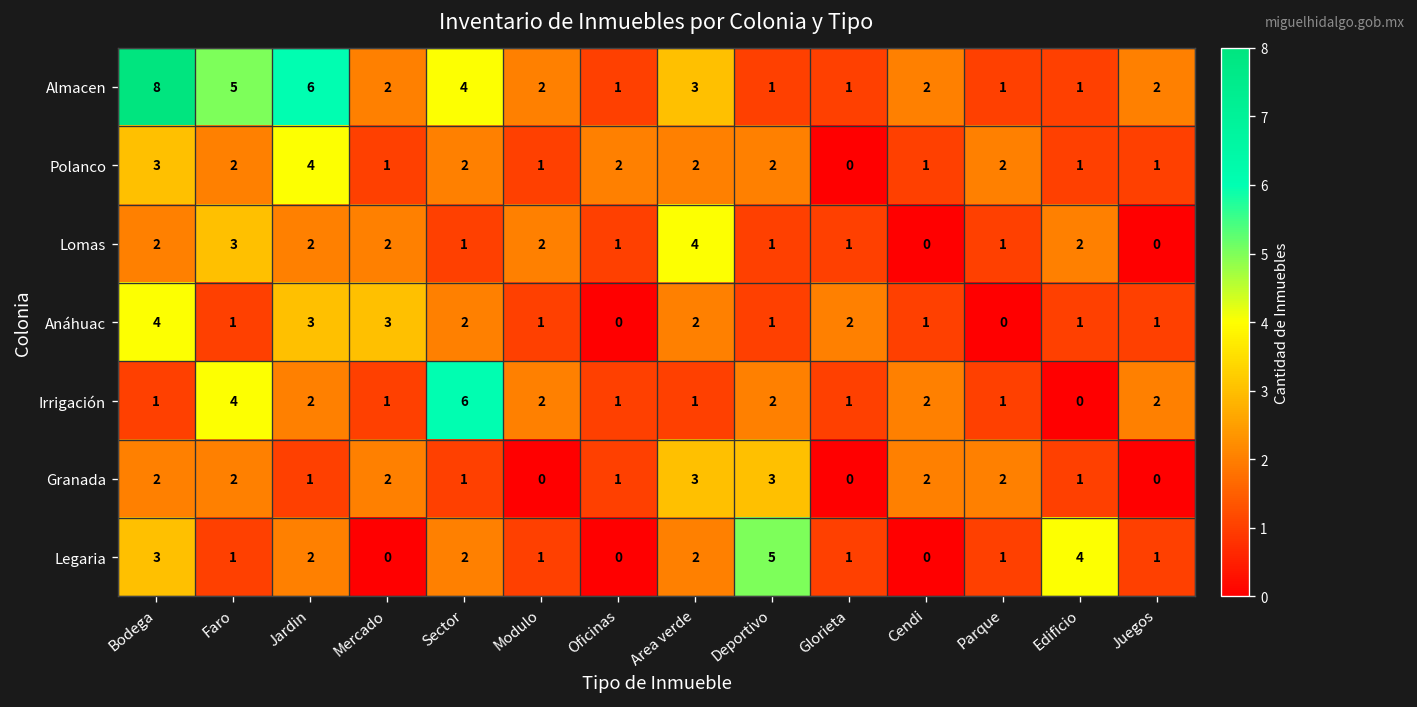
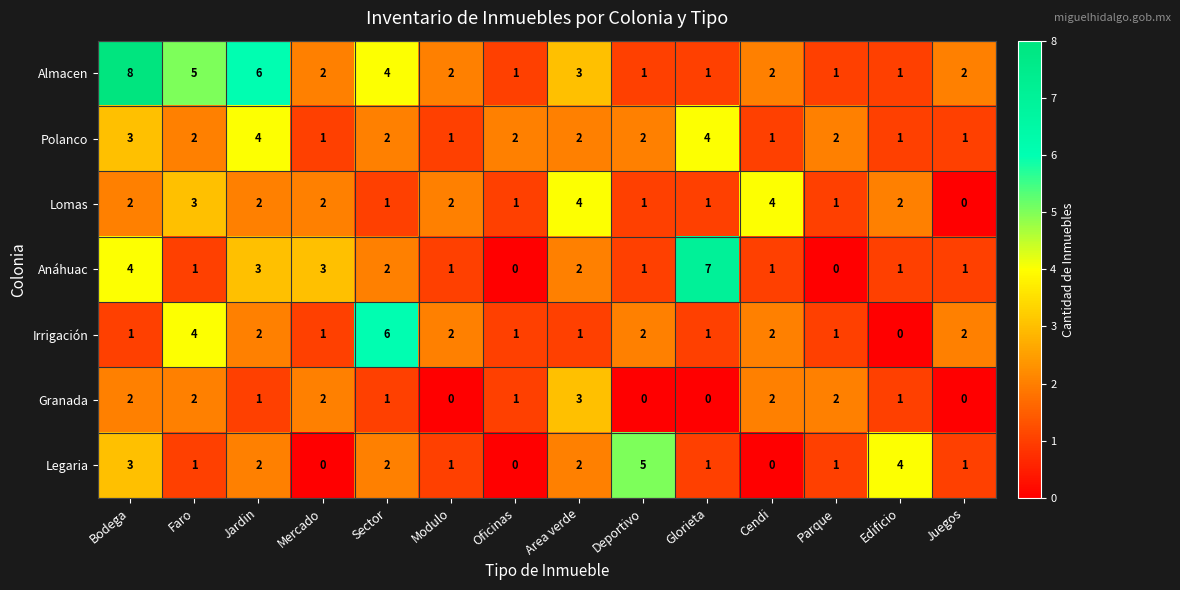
  {
    "Almacen": {
      "Bodega": 8,
      "Faro": 5,
      "Jardin": 6,
      "Mercado": 2,
      "Sector": 4,
      "Modulo": 2,
      "Oficinas": 1,
      "Area verde": 3,
      "Deportivo": 1,
      "Glorieta": 1,
      "Cendi": 2,
      "Parque": 1,
      "Edificio": 1,
      "Juegos": 2
    },
    "Polanco": {
      "Bodega": 3,
      "Faro": 2,
      "Jardin": 4,
      "Mercado": 1,
      "Sector": 2,
      "Modulo": 1,
      "Oficinas": 2,
      "Area verde": 2,
      "Deportivo": 2,
-     "Glorieta": 0,
+     "Glorieta": 4,
      "Cendi": 1,
      "Parque": 2,
      "Edificio": 1,
      "Juegos": 1
    },
    "Lomas": {
      "Bodega": 2,
      "Faro": 3,
      "Jardin": 2,
      "Mercado": 2,
      "Sector": 1,
      "Modulo": 2,
      "Oficinas": 1,
      "Area verde": 4,
      "Deportivo": 1,
      "Glorieta": 1,
-     "Cendi": 0,
+     "Cendi": 4,
      "Parque": 1,
      "Edificio": 2,
      "Juegos": 0
    },
    "Anáhuac": {
      "Bodega": 4,
      "Faro": 1,
      "Jardin": 3,
      "Mercado": 3,
      "Sector": 2,
      "Modulo": 1,
      "Oficinas": 0,
      "Area verde": 2,
      "Deportivo": 1,
-     "Glorieta": 2,
+     "Glorieta": 7,
      "Cendi": 1,
      "Parque": 0,
      "Edificio": 1,
      "Juegos": 1
    },
    "Irrigación": {
      "Bodega": 1,
      "Faro": 4,
      "Jardin": 2,
      "Mercado": 1,
      "Sector": 6,
      "Modulo": 2,
      "Oficinas": 1,
      "Area verde": 1,
      "Deportivo": 2,
      "Glorieta": 1,
      "Cendi": 2,
      "Parque": 1,
      "Edificio": 0,
      "Juegos": 2
    },
    "Granada": {
      "Bodega": 2,
      "Faro": 2,
      "Jardin": 1,
      "Mercado": 2,
      "Sector": 1,
      "Modulo": 0,
      "Oficinas": 1,
      "Area verde": 3,
-     "Deportivo": 3,
+     "Deportivo": 0,
      "Glorieta": 0,
      "Cendi": 2,
      "Parque": 2,
      "Edificio": 1,
      "Juegos": 0
    },
    "Legaria": {
      "Bodega": 3,
      "Faro": 1,
      "Jardin": 2,
      "Mercado": 0,
      "Sector": 2,
      "Modulo": 1,
      "Oficinas": 0,
      "Area verde": 2,
      "Deportivo": 5,
      "Glorieta": 1,
      "Cendi": 0,
      "Parque": 1,
      "Edificio": 4,
      "Juegos": 1
    }
  }
